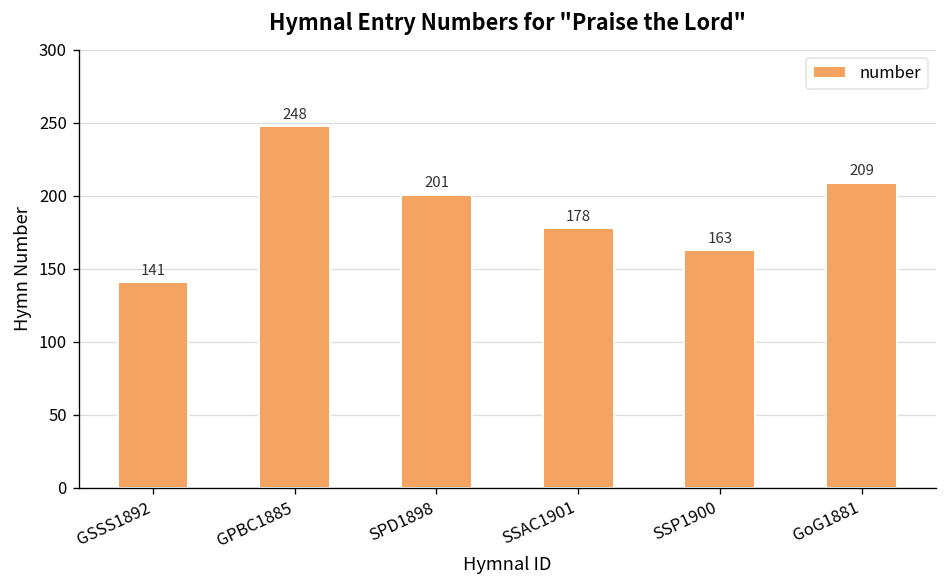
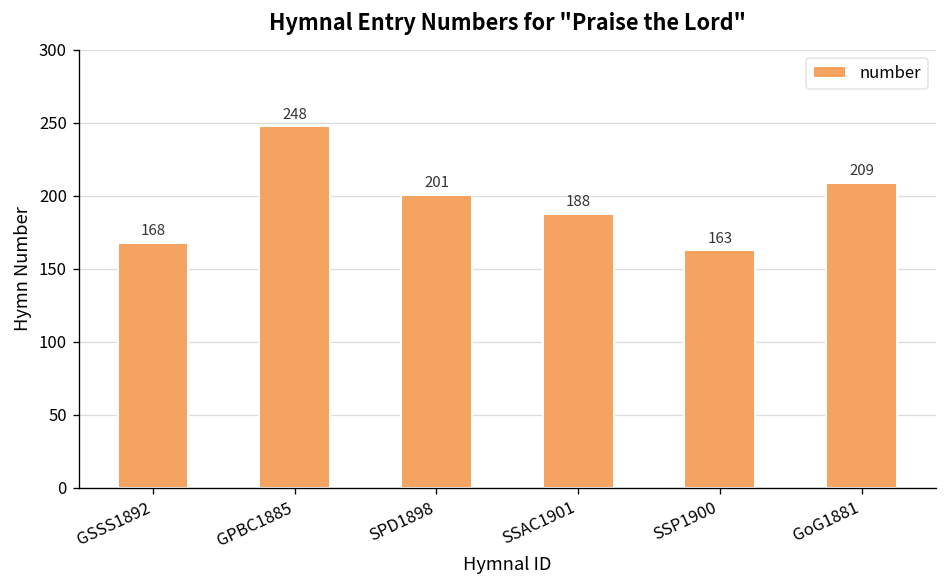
  {
-   "GSSS1892": 141,
+   "GSSS1892": 168,
    "GPBC1885": 248,
    "SPD1898": 201,
-   "SSAC1901": 178,
+   "SSAC1901": 188,
    "SSP1900": 163,
    "GoG1881": 209
  }
